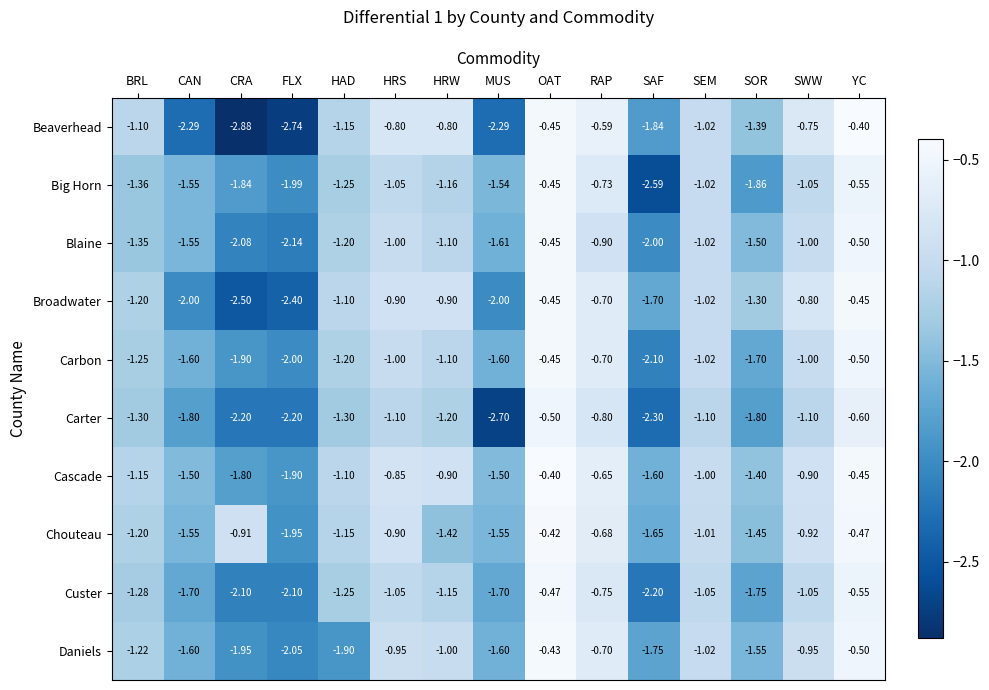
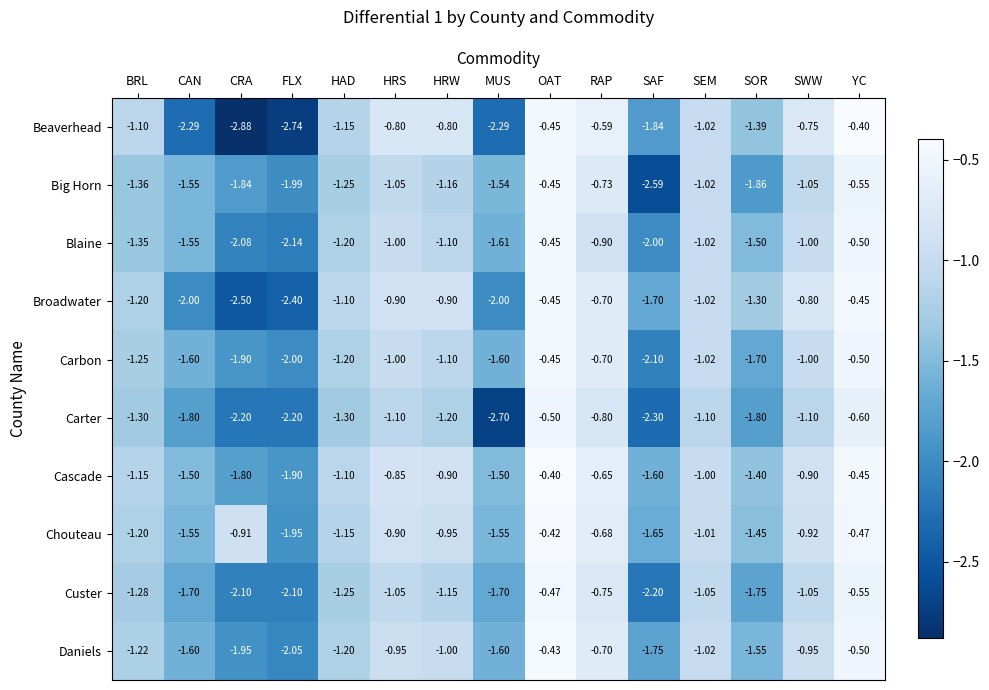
  {
    "Beaverhead": {
      "BRL": -1.10,
      "CAN": -2.29,
      "CRA": -2.88,
      "FLX": -2.74,
      "HAD": -1.15,
      "HRS": -0.80,
      "HRW": -0.80,
      "MUS": -2.29,
      "OAT": -0.45,
      "RAP": -0.59,
      "SAF": -1.84,
      "SEM": -1.02,
      "SOR": -1.39,
      "SWW": -0.75,
      "YC": -0.40
    },
    "Big Horn": {
      "BRL": -1.36,
      "CAN": -1.55,
      "CRA": -1.84,
      "FLX": -1.99,
      "HAD": -1.25,
      "HRS": -1.05,
      "HRW": -1.16,
      "MUS": -1.54,
      "OAT": -0.45,
      "RAP": -0.73,
      "SAF": -2.59,
      "SEM": -1.02,
      "SOR": -1.86,
      "SWW": -1.05,
      "YC": -0.55
    },
    "Blaine": {
      "BRL": -1.35,
      "CAN": -1.55,
      "CRA": -2.08,
      "FLX": -2.14,
      "HAD": -1.20,
      "HRS": -1.00,
      "HRW": -1.10,
      "MUS": -1.61,
      "OAT": -0.45,
      "RAP": -0.90,
      "SAF": -2.00,
      "SEM": -1.02,
      "SOR": -1.50,
      "SWW": -1.00,
      "YC": -0.50
    },
    "Broadwater": {
      "BRL": -1.20,
      "CAN": -2.00,
      "CRA": -2.50,
      "FLX": -2.40,
      "HAD": -1.10,
      "HRS": -0.90,
      "HRW": -0.90,
      "MUS": -2.00,
      "OAT": -0.45,
      "RAP": -0.70,
      "SAF": -1.70,
      "SEM": -1.02,
      "SOR": -1.30,
      "SWW": -0.80,
      "YC": -0.45
    },
    "Carbon": {
      "BRL": -1.25,
      "CAN": -1.60,
      "CRA": -1.90,
      "FLX": -2.00,
      "HAD": -1.20,
      "HRS": -1.00,
      "HRW": -1.10,
      "MUS": -1.60,
      "OAT": -0.45,
      "RAP": -0.70,
      "SAF": -2.10,
      "SEM": -1.02,
      "SOR": -1.70,
      "SWW": -1.00,
      "YC": -0.50
    },
    "Carter": {
      "BRL": -1.30,
      "CAN": -1.80,
      "CRA": -2.20,
      "FLX": -2.20,
      "HAD": -1.30,
      "HRS": -1.10,
      "HRW": -1.20,
      "MUS": -2.70,
      "OAT": -0.50,
      "RAP": -0.80,
      "SAF": -2.30,
      "SEM": -1.10,
      "SOR": -1.80,
      "SWW": -1.10,
      "YC": -0.60
    },
    "Cascade": {
      "BRL": -1.15,
      "CAN": -1.50,
      "CRA": -1.80,
      "FLX": -1.90,
      "HAD": -1.10,
      "HRS": -0.85,
      "HRW": -0.90,
      "MUS": -1.50,
      "OAT": -0.40,
      "RAP": -0.65,
      "SAF": -1.60,
      "SEM": -1.00,
      "SOR": -1.40,
      "SWW": -0.90,
      "YC": -0.45
    },
    "Chouteau": {
      "BRL": -1.20,
      "CAN": -1.55,
      "CRA": -0.91,
      "FLX": -1.95,
      "HAD": -1.15,
      "HRS": -0.90,
-     "HRW": -1.42,
+     "HRW": -0.95,
      "MUS": -1.55,
      "OAT": -0.42,
      "RAP": -0.68,
      "SAF": -1.65,
      "SEM": -1.01,
      "SOR": -1.45,
      "SWW": -0.92,
      "YC": -0.47
    },
    "Custer": {
      "BRL": -1.28,
      "CAN": -1.70,
      "CRA": -2.10,
      "FLX": -2.10,
      "HAD": -1.25,
      "HRS": -1.05,
      "HRW": -1.15,
      "MUS": -1.70,
      "OAT": -0.47,
      "RAP": -0.75,
      "SAF": -2.20,
      "SEM": -1.05,
      "SOR": -1.75,
      "SWW": -1.05,
      "YC": -0.55
    },
    "Daniels": {
      "BRL": -1.22,
      "CAN": -1.60,
      "CRA": -1.95,
      "FLX": -2.05,
-     "HAD": -1.90,
+     "HAD": -1.20,
      "HRS": -0.95,
      "HRW": -1.00,
      "MUS": -1.60,
      "OAT": -0.43,
      "RAP": -0.70,
      "SAF": -1.75,
      "SEM": -1.02,
      "SOR": -1.55,
      "SWW": -0.95,
      "YC": -0.50
    }
  }
